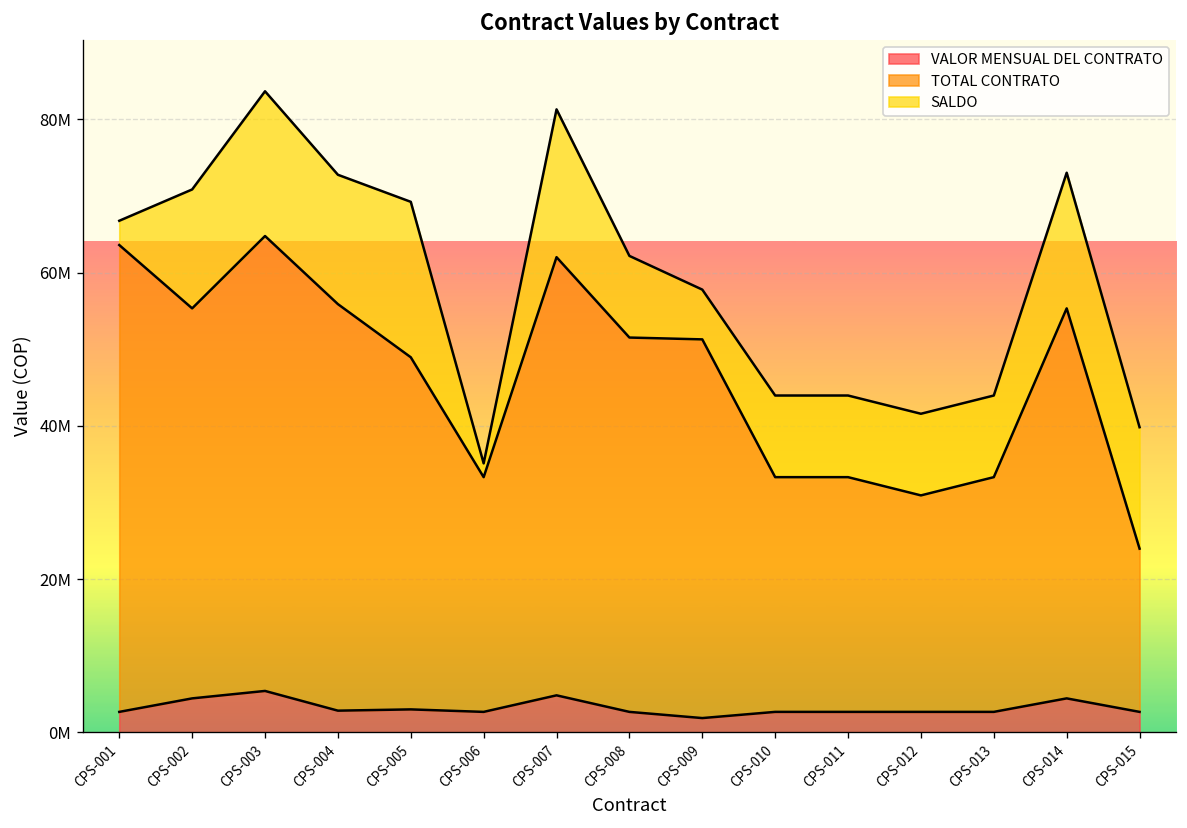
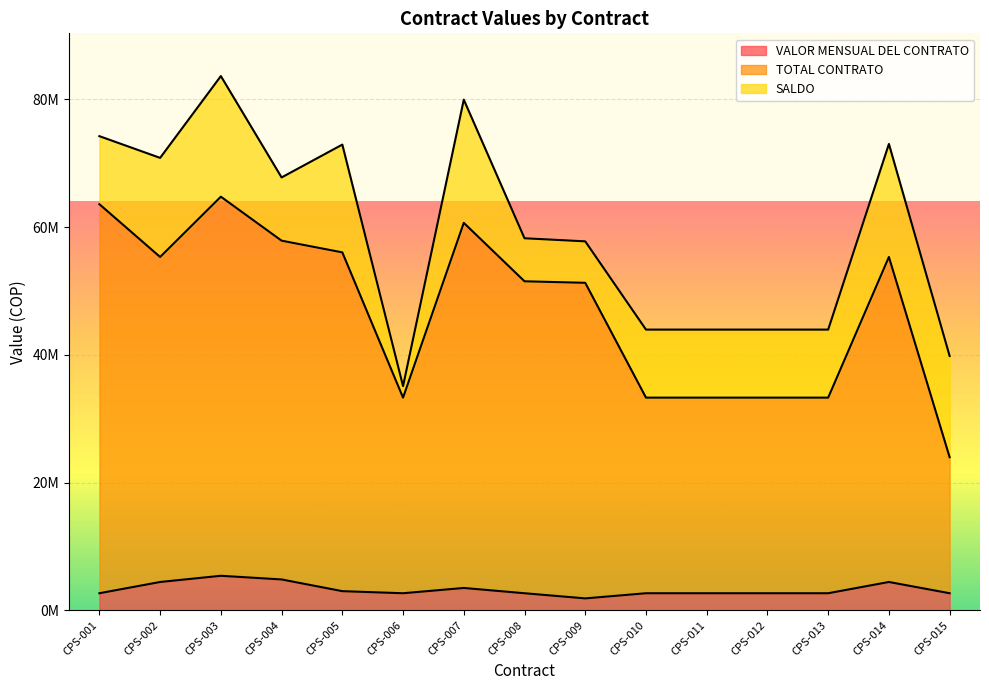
  {
    "VALOR MENSUAL DEL CONTRATO": {
      "CPS-001": 3000000,
      "CPS-002": 4000000,
      "CPS-003": 5000000,
-     "CPS-004": 3000000,
+     "CPS-004": 5000000,
      "CPS-005": 3000000,
      "CPS-006": 3000000,
-     "CPS-007": 5000000,
+     "CPS-007": 3000000,
      "CPS-008": 3000000,
      "CPS-009": 2000000,
      "CPS-010": 3000000,
      "CPS-011": 3000000,
      "CPS-012": 3000000,
      "CPS-013": 3000000,
      "CPS-014": 4000000,
      "CPS-015": 3000000
    },
    "TOTAL CONTRATO": {
      "CPS-001": 61000000,
      "CPS-002": 51000000,
      "CPS-003": 59000000,
      "CPS-004": 53000000,
-     "CPS-005": 46000000,
+     "CPS-005": 53000000,
      "CPS-006": 31000000,
      "CPS-007": 57000000,
      "CPS-008": 49000000,
      "CPS-009": 49000000,
      "CPS-010": 31000000,
      "CPS-011": 31000000,
-     "CPS-012": 28000000,
+     "CPS-012": 31000000,
      "CPS-013": 31000000,
      "CPS-014": 51000000,
      "CPS-015": 21000000
    },
    "SALDO": {
-     "CPS-001": 3000000,
+     "CPS-001": 11000000,
      "CPS-002": 16000000,
      "CPS-003": 19000000,
-     "CPS-004": 17000000,
-     "CPS-005": 20000000,
+     "CPS-004": 10000000,
+     "CPS-005": 17000000,
      "CPS-006": 2000000,
      "CPS-007": 19000000,
-     "CPS-008": 11000000,
+     "CPS-008": 7000000,
      "CPS-009": 6000000,
      "CPS-010": 11000000,
      "CPS-011": 11000000,
      "CPS-012": 11000000,
      "CPS-013": 11000000,
      "CPS-014": 18000000,
      "CPS-015": 16000000
    }
  }
